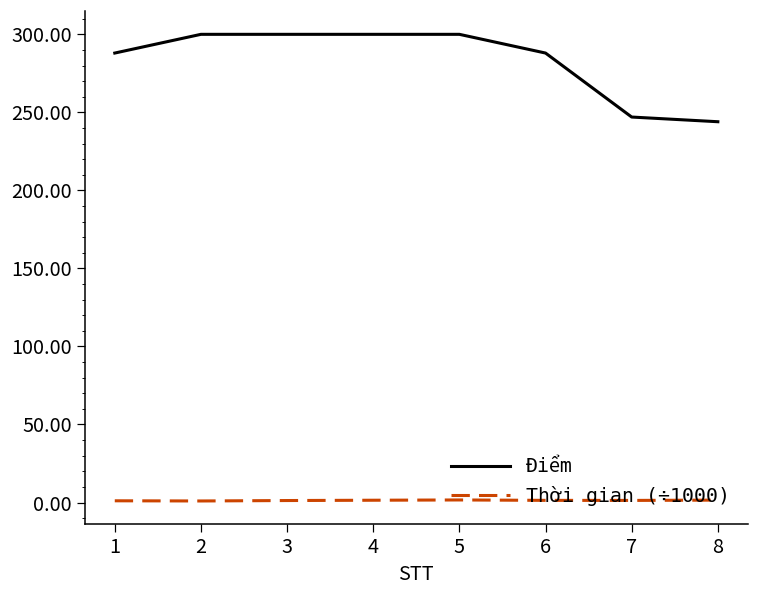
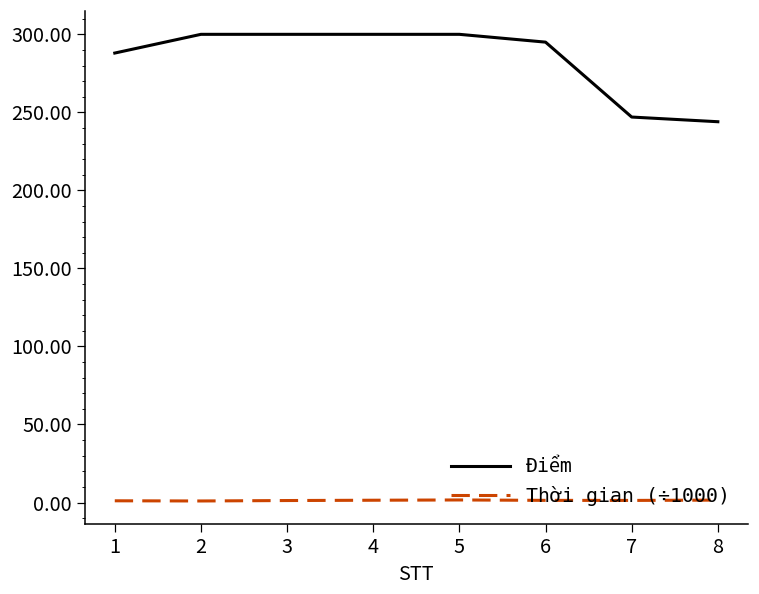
  {
    "Điểm": {
      "1": 288,
      "2": 300,
      "3": 300,
      "4": 300,
      "5": 300,
-     "6": 288,
+     "6": 295,
      "7": 247,
      "8": 244
    },
    "Thời gian (÷1000)": {
      "1": 1,
      "2": 1,
      "3": 1,
      "4": 1,
      "5": 2,
      "6": 1,
      "7": 1,
      "8": 2
    }
  }
